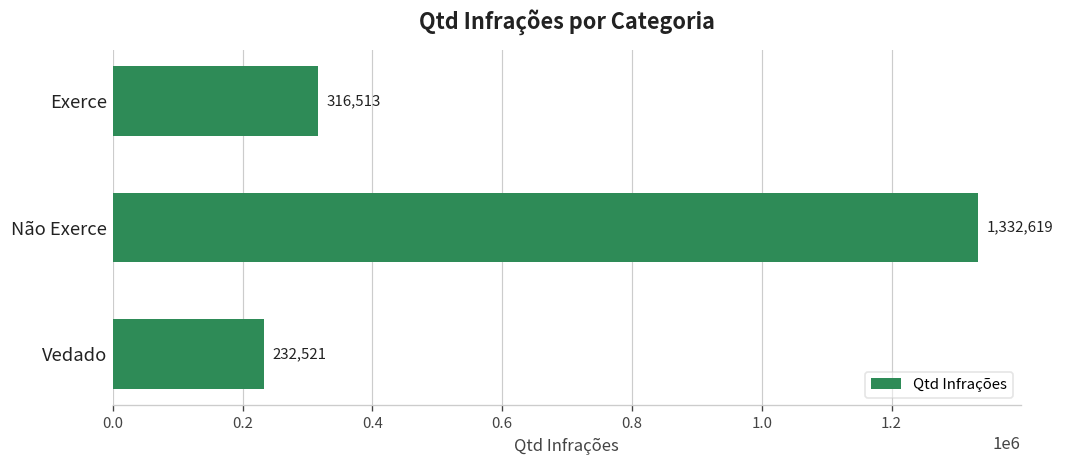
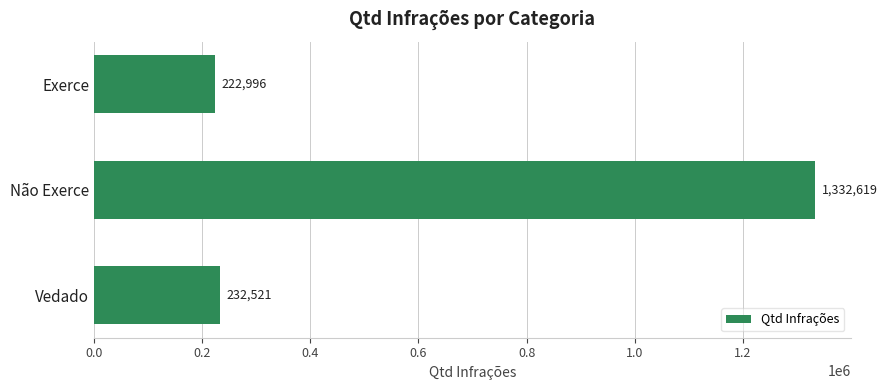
  {
-   "Exerce": "316,513",
+   "Exerce": "222,996",
    "Não Exerce": "1,332,619",
    "Vedado": "232,521"
  }
